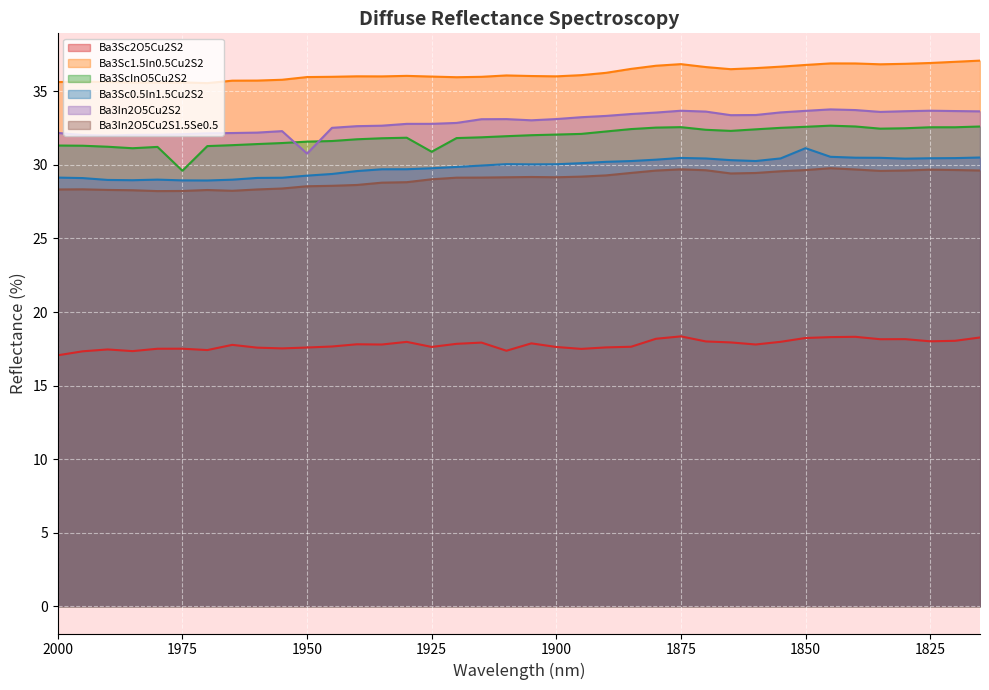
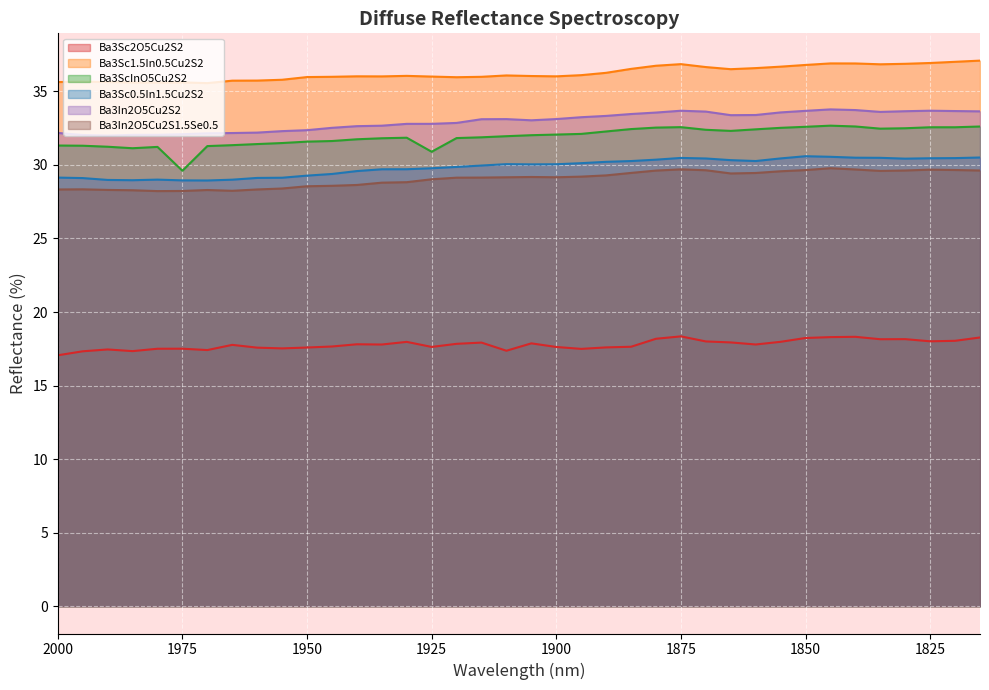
  {
    "Ba3ScInO5Cu2S2": {
      "2000": 31.3,
      "1975": 29.6,
      "1950": 31.6,
      "1925": 30.9,
      "1900": 32.1,
      "1875": 32.6,
      "1850": 32.6,
      "1825": 32.6
    },
    "Ba3Sc0.5In1.5Cu2S2": {
      "2000": 29.1,
      "1975": 29.0,
      "1950": 29.3,
      "1925": 29.8,
      "1900": 30.0,
      "1875": 30.5,
-     "1850": 31.1,
+     "1850": 30.6,
      "1825": 30.5
    },
    "Ba3In2O5Cu2S2": {
      "2000": 32.2,
-     "1950": 30.8,
+     "1950": 32.4,
      "1925": 32.8,
      "1900": 33.1,
      "1875": 33.7,
      "1850": 33.7,
      "1825": 33.7
    }
  }
